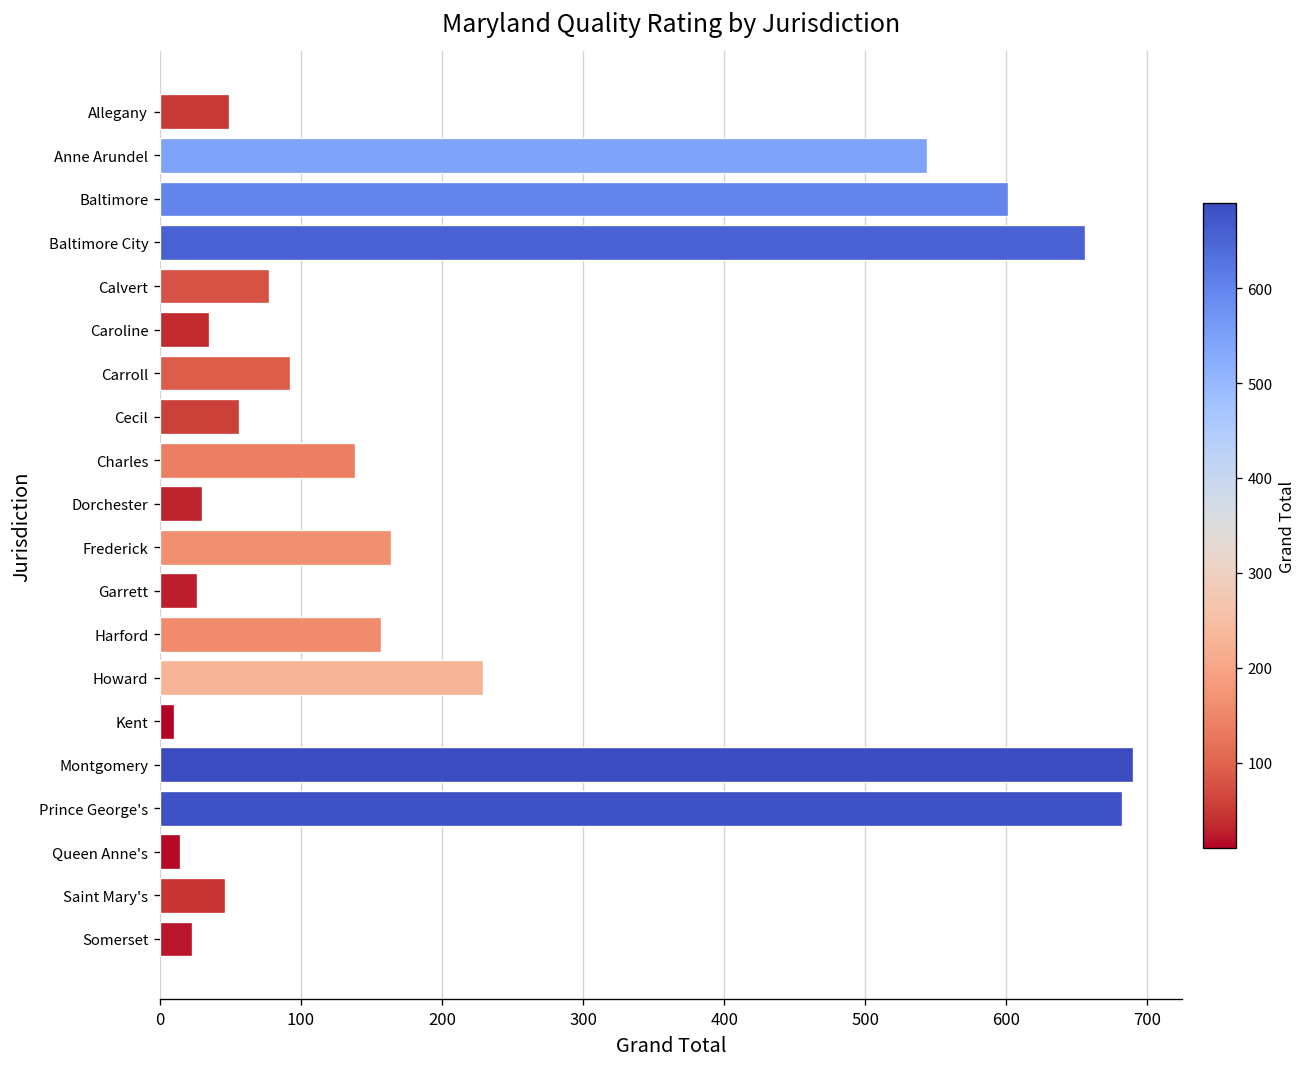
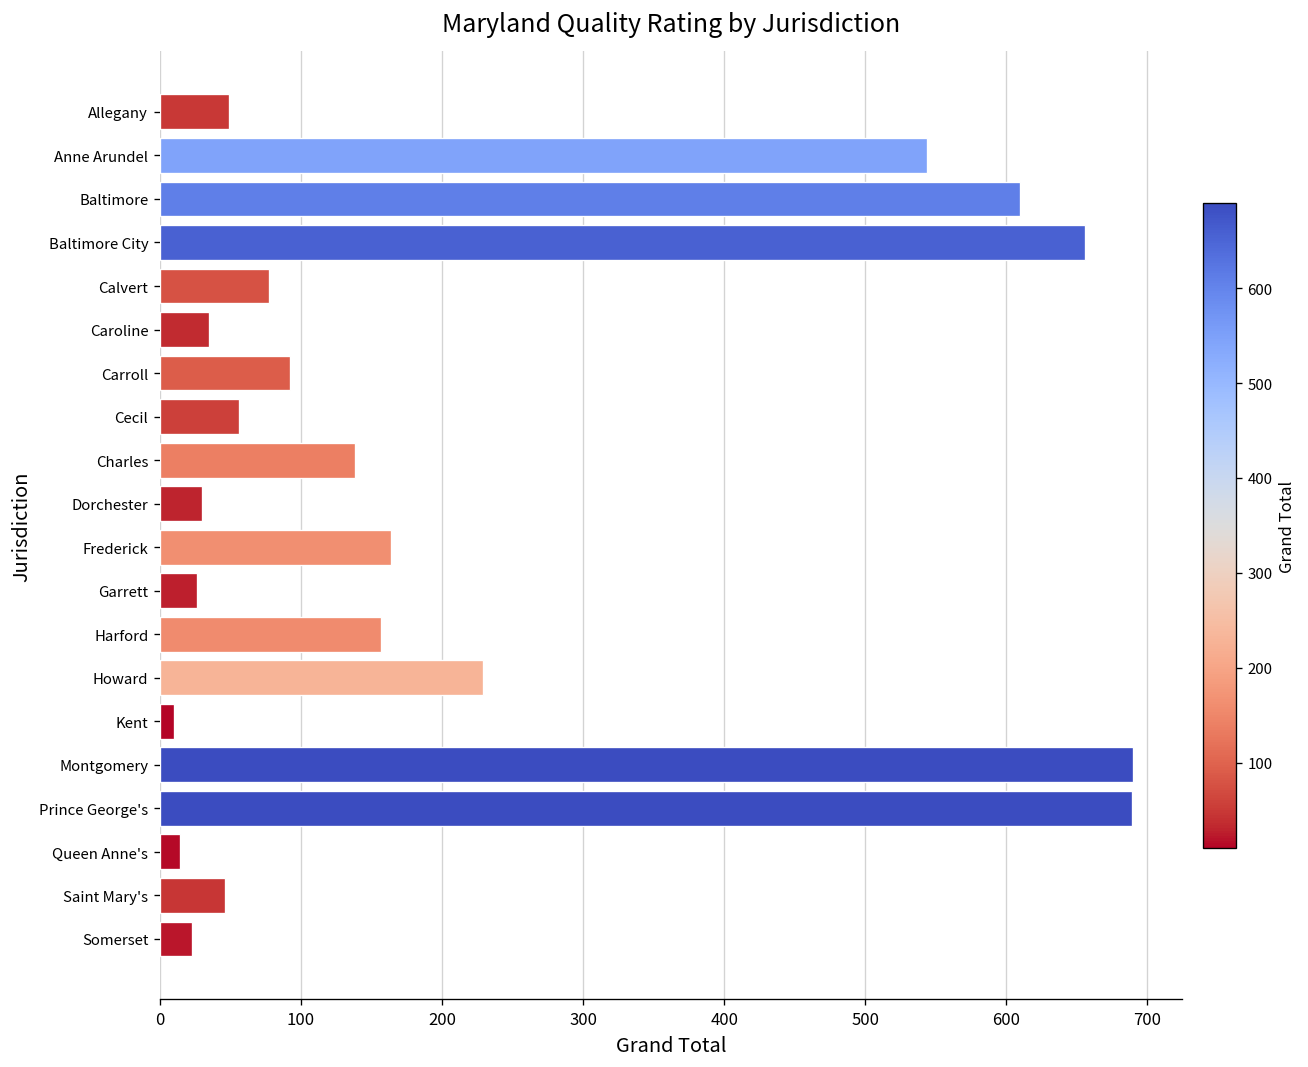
  {
    "Allegany": 49,
    "Anne Arundel": 544,
-   "Baltimore": 601,
+   "Baltimore": 610,
    "Baltimore City": 656,
    "Calvert": 77,
    "Caroline": 35,
    "Carroll": 92,
    "Cecil": 56,
    "Charles": 138,
    "Dorchester": 30,
    "Frederick": 164,
    "Garrett": 26,
    "Harford": 157,
    "Howard": 229,
    "Kent": 10,
    "Montgomery": 690,
-   "Prince George's": 682,
+   "Prince George's": 689,
    "Queen Anne's": 14,
    "Saint Mary's": 46,
    "Somerset": 23
  }
